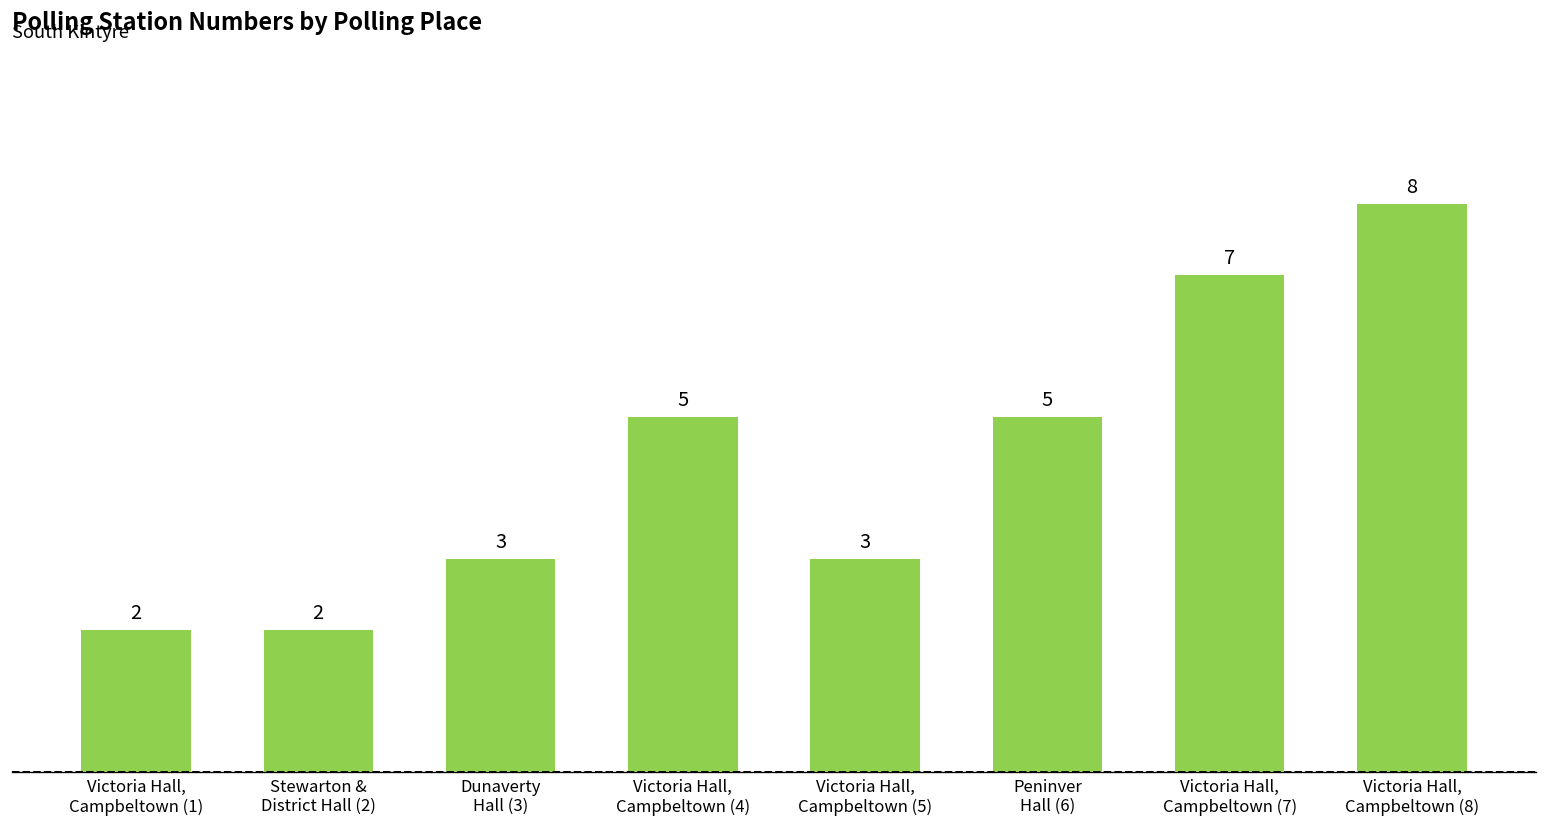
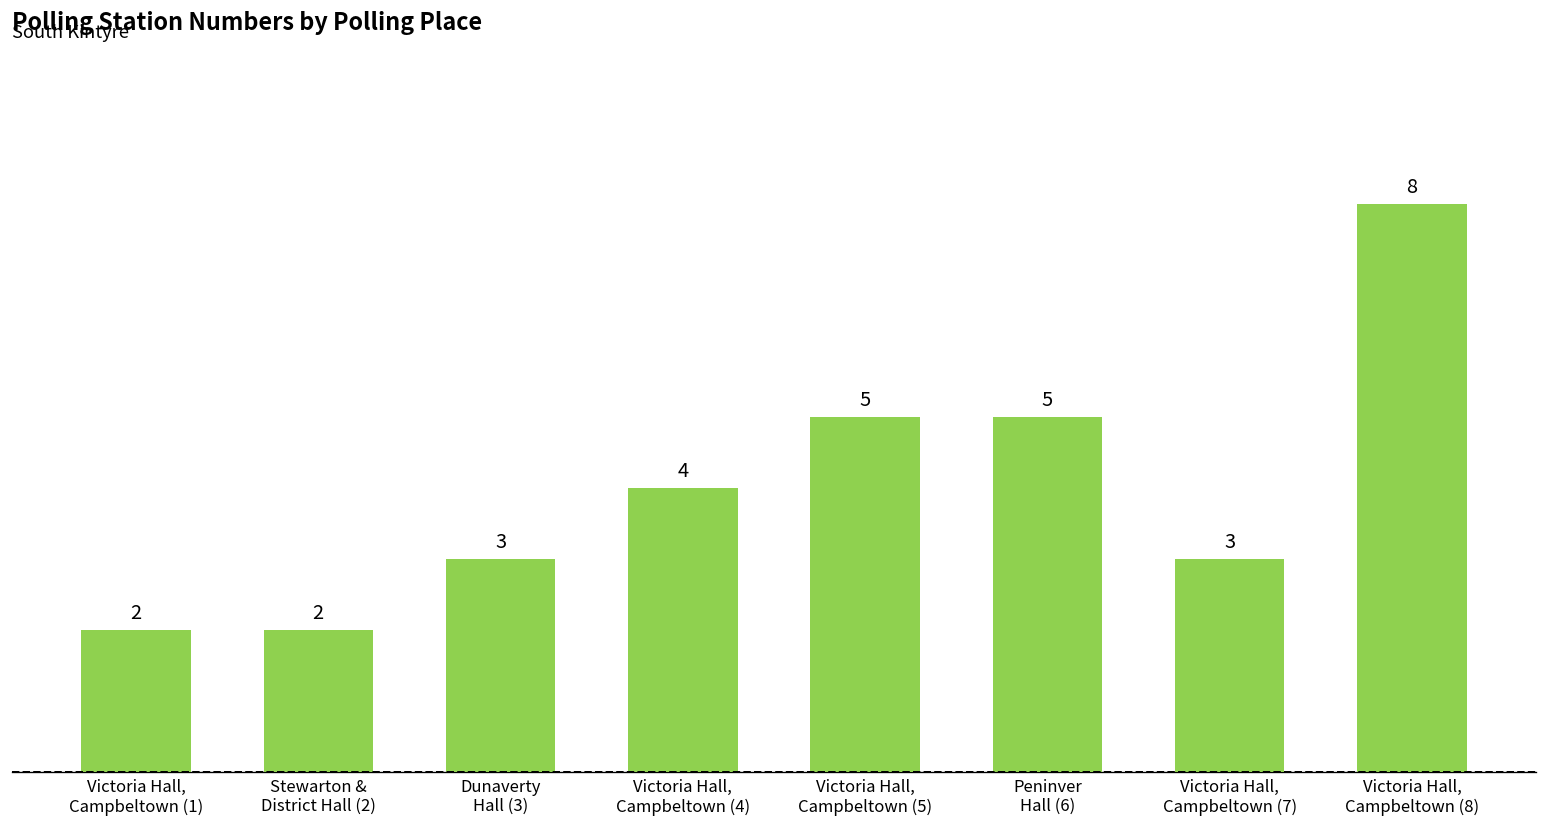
  {
    "Victoria Hall, Campbeltown (1)": 2,
    "Stewarton & District Hall (2)": 2,
    "Dunaverty Hall (3)": 3,
-   "Victoria Hall, Campbeltown (4)": 5,
-   "Victoria Hall, Campbeltown (5)": 3,
+   "Victoria Hall, Campbeltown (4)": 4,
+   "Victoria Hall, Campbeltown (5)": 5,
    "Peninver Hall (6)": 5,
-   "Victoria Hall, Campbeltown (7)": 7,
+   "Victoria Hall, Campbeltown (7)": 3,
    "Victoria Hall, Campbeltown (8)": 8
  }
